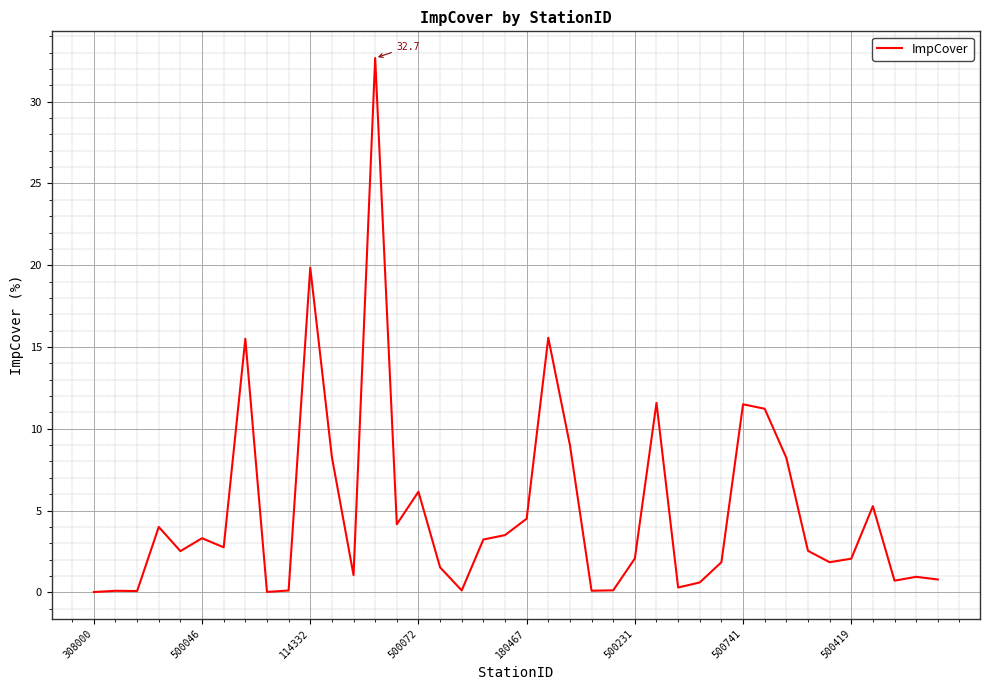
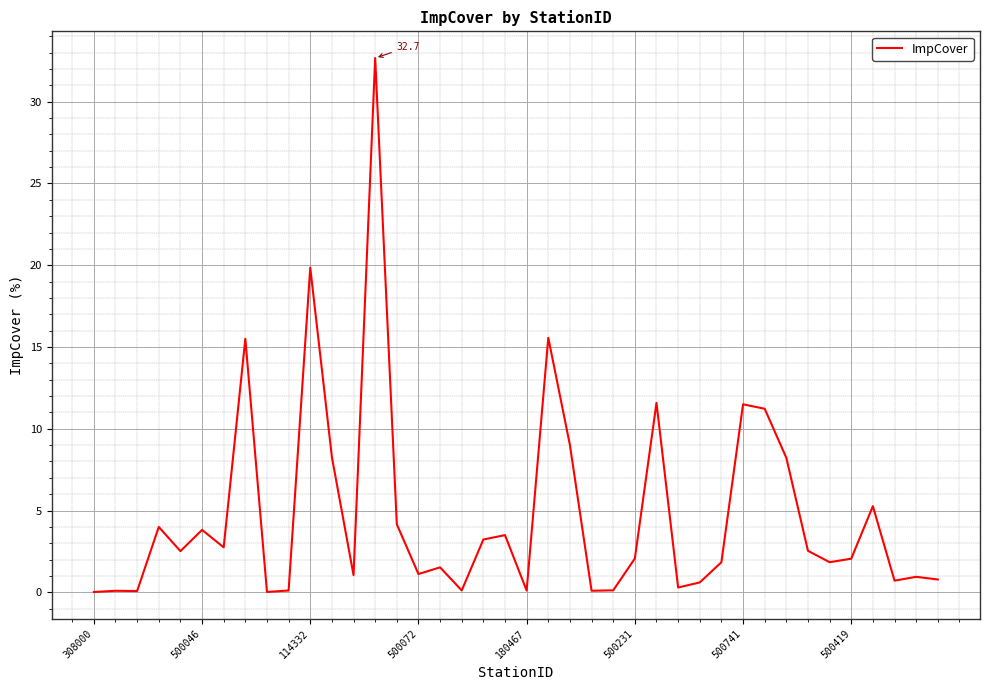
  {
    "308000": 0.0,
-   "500046": 3.3,
+   "500046": 3.8,
    "114332": 19.9,
-   "500072": 6.2,
-   "180467": 4.5,
+   "500072": 1.1,
+   "180467": 0.1,
    "500231": 2.1,
    "500741": 11.5,
    "500419": 2.1
  }
